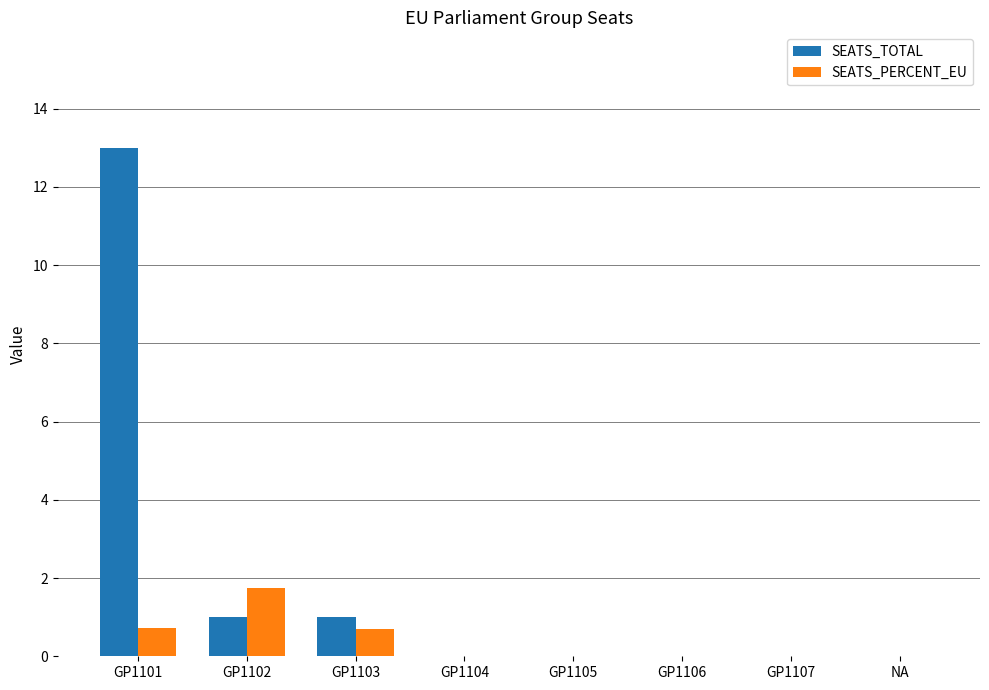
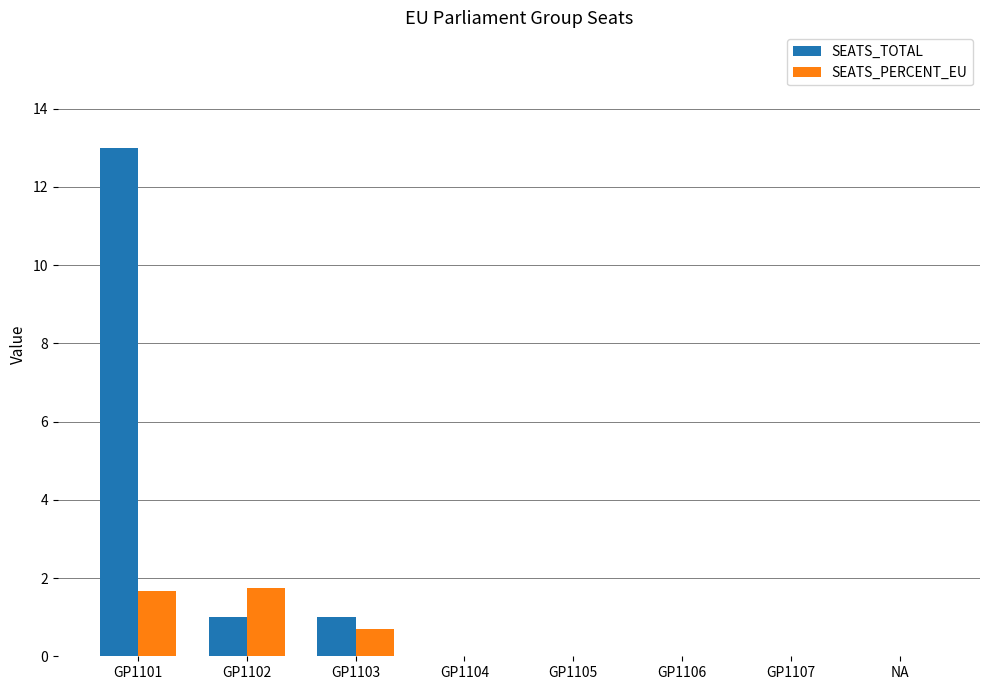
  {
    "SEATS_TOTAL": {
      "GP1101": 13.0,
      "GP1102": 1.0,
      "GP1103": 1.0,
      "GP1104": 0.0,
      "GP1105": 0.0,
      "GP1106": 0.0,
      "GP1107": 0.0,
      "NA": 0.0
    },
    "SEATS_PERCENT_EU": {
-     "GP1101": 0.7,
+     "GP1101": 1.7,
      "GP1102": 1.7,
      "GP1103": 0.7,
      "GP1104": 0.0,
      "GP1105": 0.0,
      "GP1106": 0.0,
      "GP1107": 0.0,
      "NA": 0.0
    }
  }
